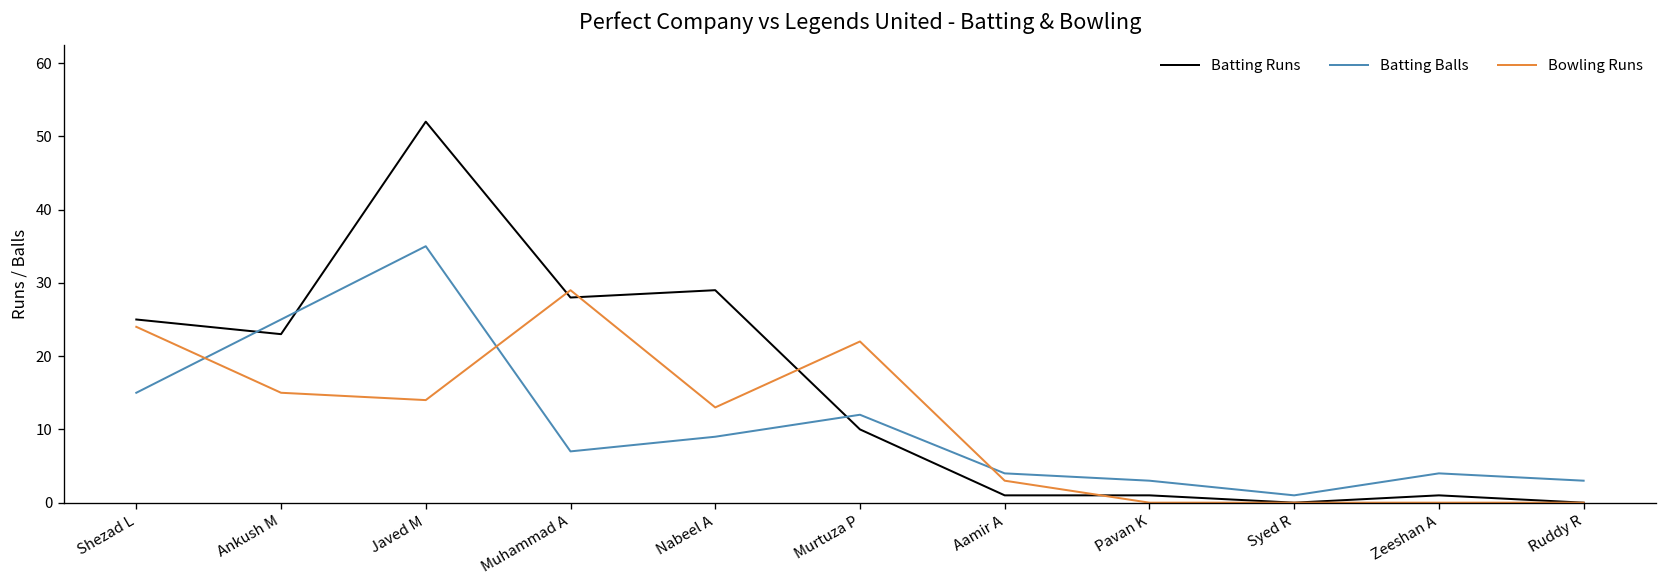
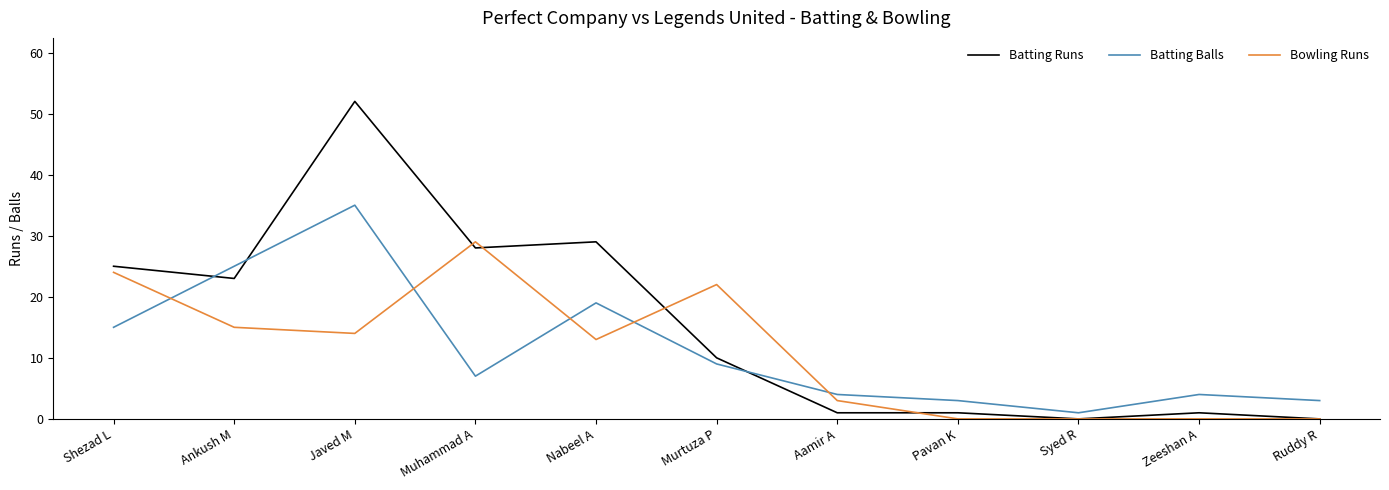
  {
    "Batting Runs": {
      "Shezad L": 25,
      "Ankush M": 23,
      "Javed M": 52,
      "Muhammad A": 28,
      "Nabeel A": 29,
      "Murtuza P": 10,
      "Aamir A": 1,
      "Pavan K": 1,
      "Zeeshan A": 1
    },
    "Batting Balls": {
      "Shezad L": 15,
      "Ankush M": 25,
      "Javed M": 35,
      "Muhammad A": 7,
-     "Nabeel A": 9,
-     "Murtuza P": 12,
+     "Nabeel A": 19,
+     "Murtuza P": 9,
      "Aamir A": 4,
      "Pavan K": 3,
      "Syed R": 1,
      "Zeeshan A": 4,
      "Ruddy R": 3
    },
    "Bowling Runs": {
      "Shezad L": 24,
      "Ankush M": 15,
      "Javed M": 14,
      "Muhammad A": 29,
      "Nabeel A": 13,
      "Murtuza P": 22,
      "Aamir A": 3,
      "Pavan K": 0,
      "Zeeshan A": 0
    }
  }
